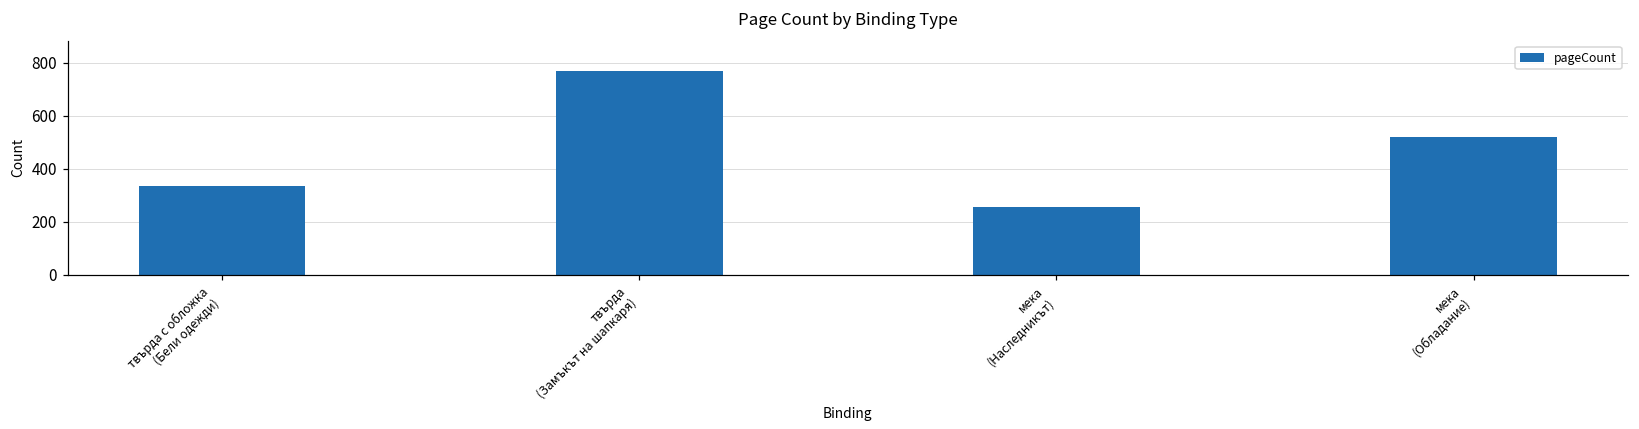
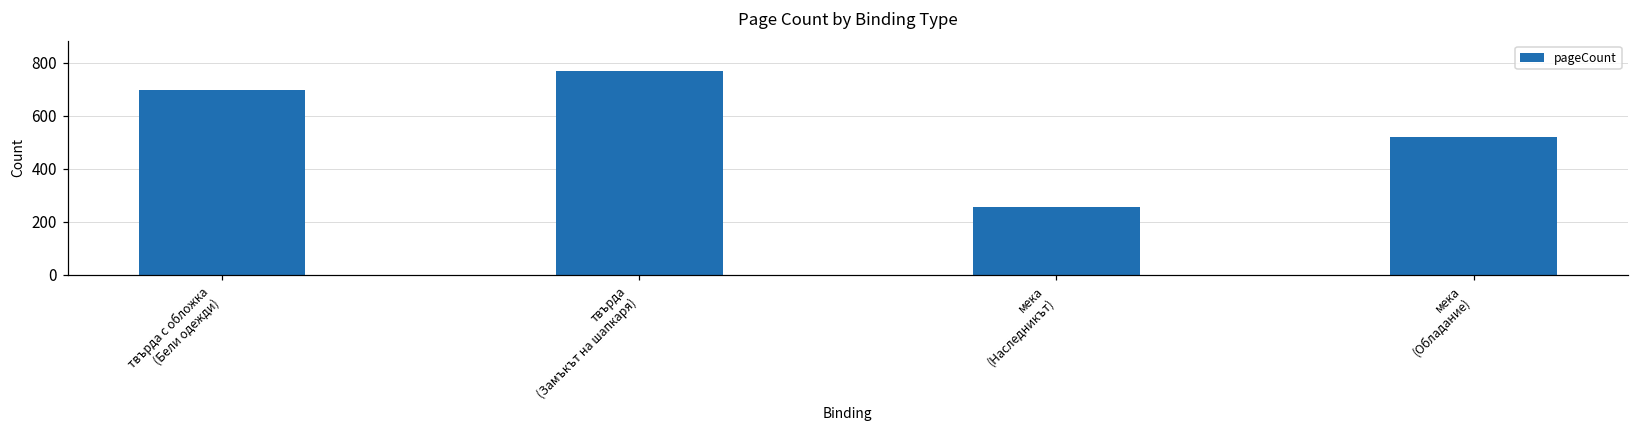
  {
-   "твърда с обложка (Бели одежди)": 330,
+   "твърда с обложка (Бели одежди)": 700,
    "твърда (Замъкът на шапкаря)": 770,
    "мека (Наследникът)": 260,
    "мека (Обладание)": 520
  }
